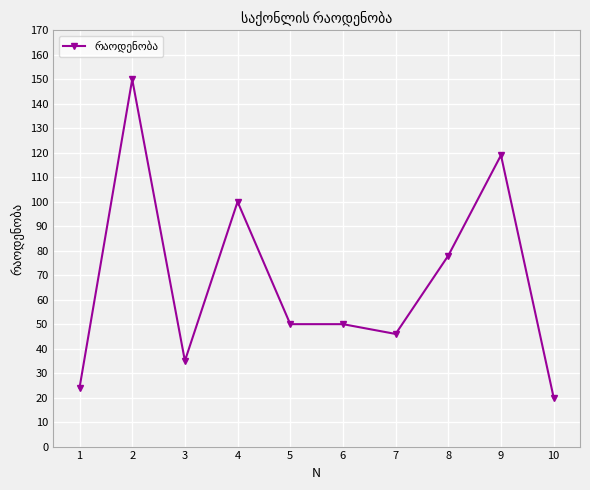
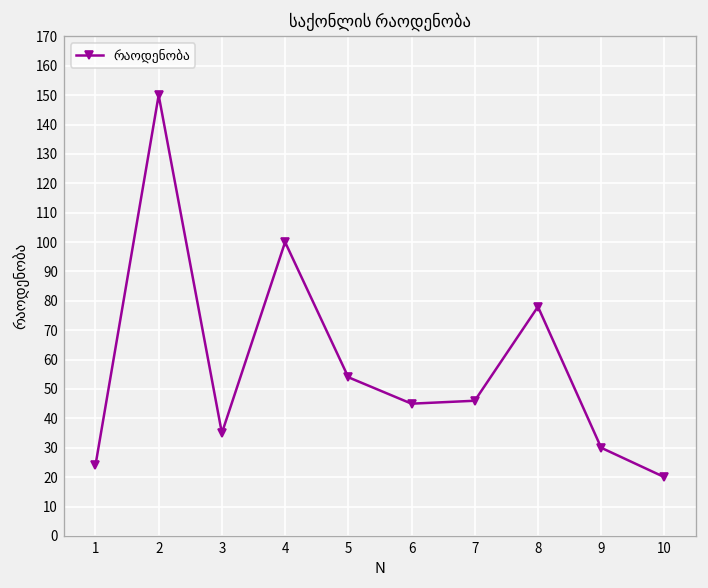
  {
    "1": 24,
    "2": 150,
    "3": 35,
    "4": 100,
-   "5": 50,
-   "6": 50,
+   "5": 54,
+   "6": 45,
    "7": 46,
    "8": 78,
-   "9": 119,
+   "9": 30,
    "10": 20
  }
